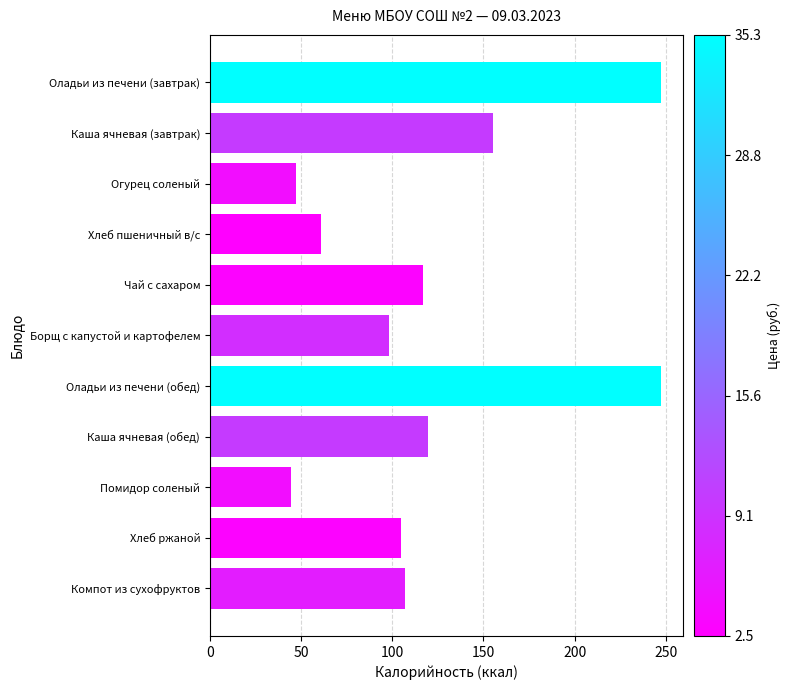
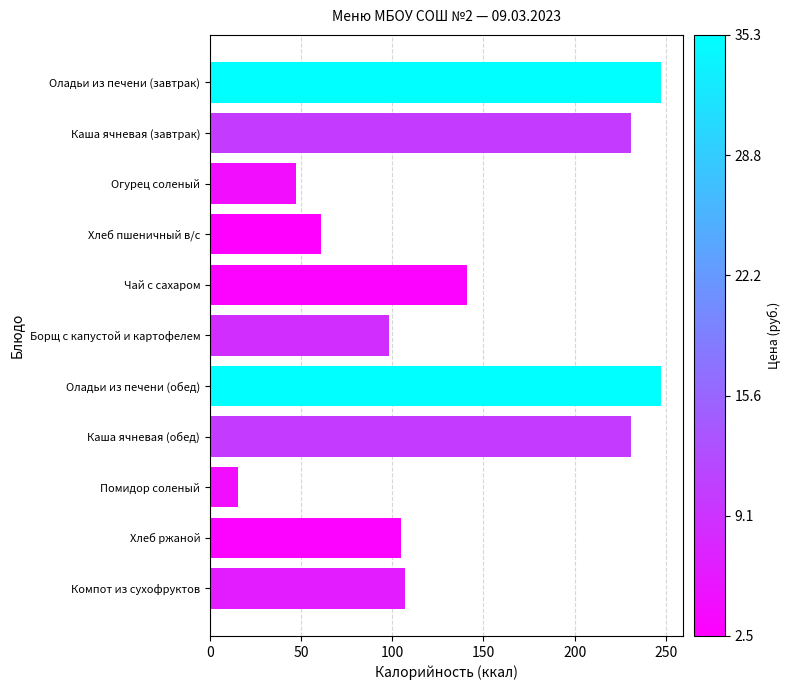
  {
    "Оладьи из печени (завтрак)": 247,
-   "Каша ячневая (завтрак)": 155,
+   "Каша ячневая (завтрак)": 231,
    "Огурец соленый": 47,
    "Хлеб пшеничный в/с": 61,
-   "Чай с сахаром": 117,
+   "Чай с сахаром": 141,
    "Борщ с капустой и картофелем": 98,
    "Оладьи из печени (обед)": 247,
-   "Каша ячневая (обед)": 120,
-   "Помидор соленый": 45,
+   "Каша ячневая (обед)": 231,
+   "Помидор соленый": 15,
    "Хлеб ржаной": 105,
    "Компот из сухофруктов": 107
  }
